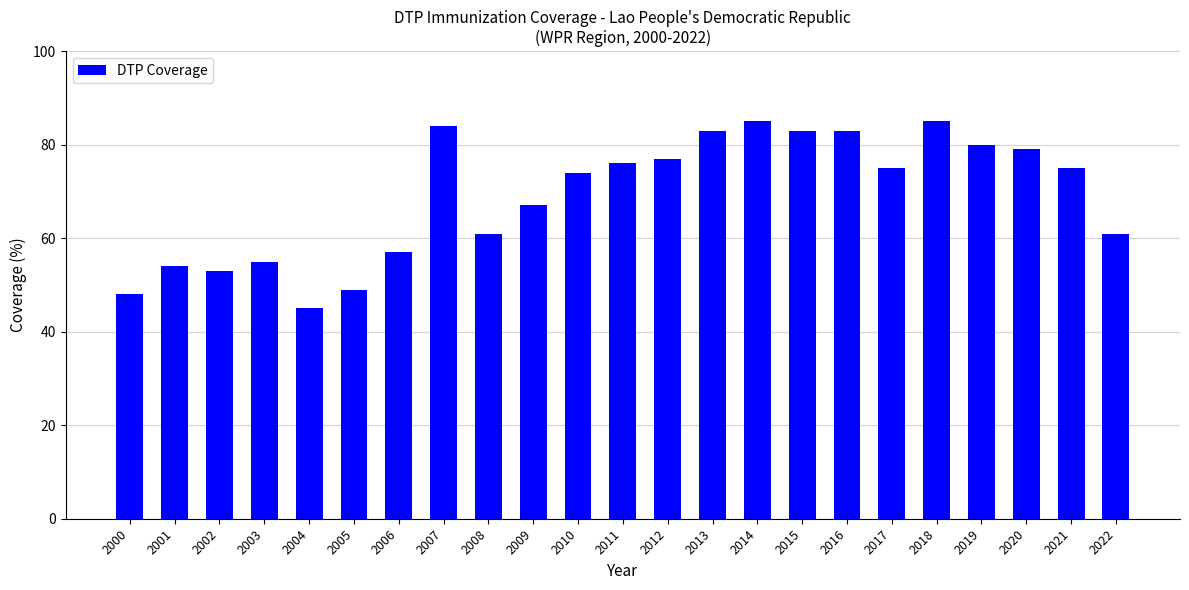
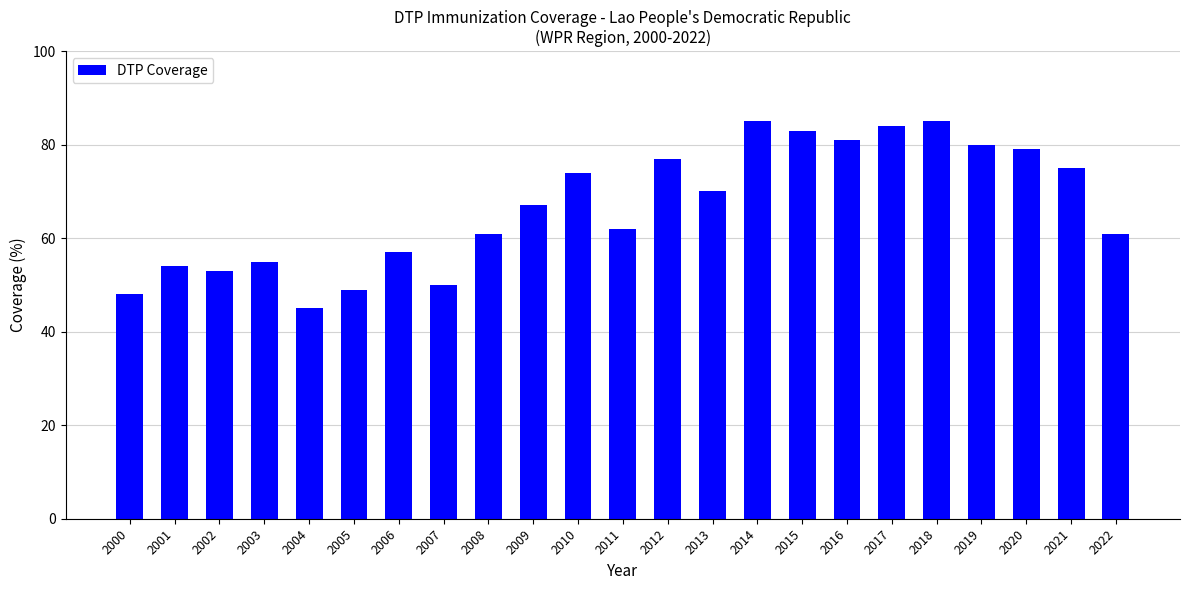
  {
    "2000": 48,
    "2001": 54,
    "2002": 53,
    "2003": 55,
    "2004": 45,
    "2005": 49,
    "2006": 57,
-   "2007": 84,
+   "2007": 50,
    "2008": 61,
    "2009": 67,
    "2010": 74,
-   "2011": 76,
+   "2011": 62,
    "2012": 77,
-   "2013": 83,
+   "2013": 70,
    "2014": 85,
    "2015": 83,
-   "2016": 83,
-   "2017": 75,
+   "2016": 81,
+   "2017": 84,
    "2018": 85,
    "2019": 80,
    "2020": 79,
    "2021": 75,
    "2022": 61
  }
